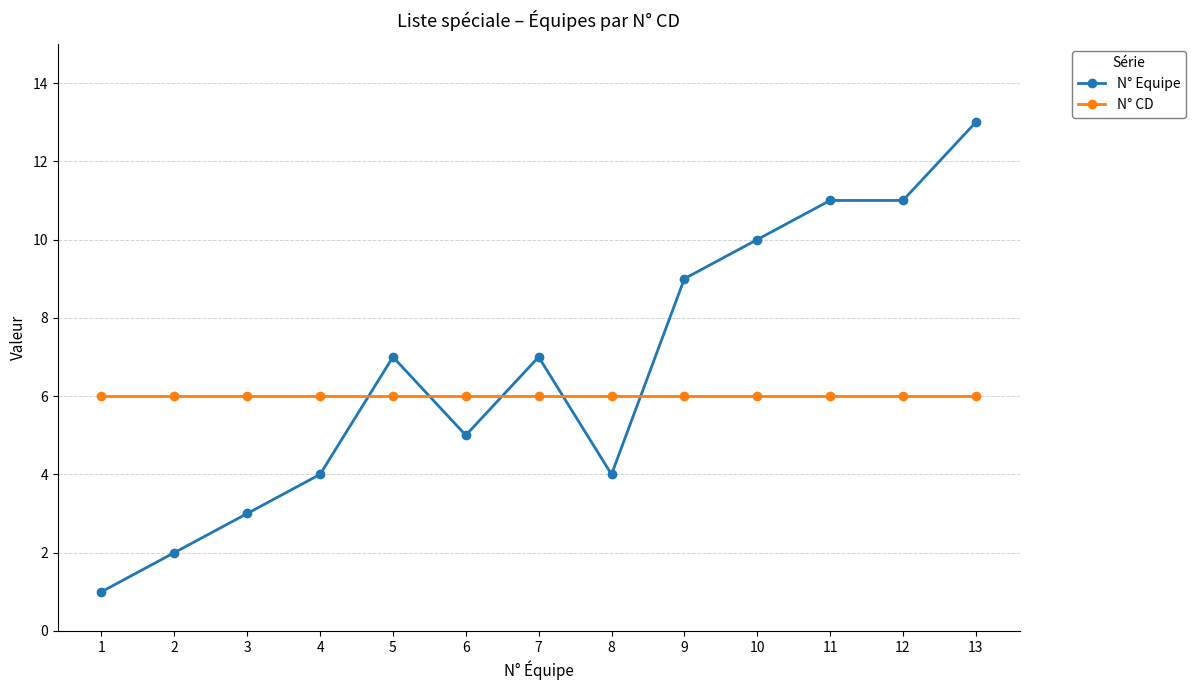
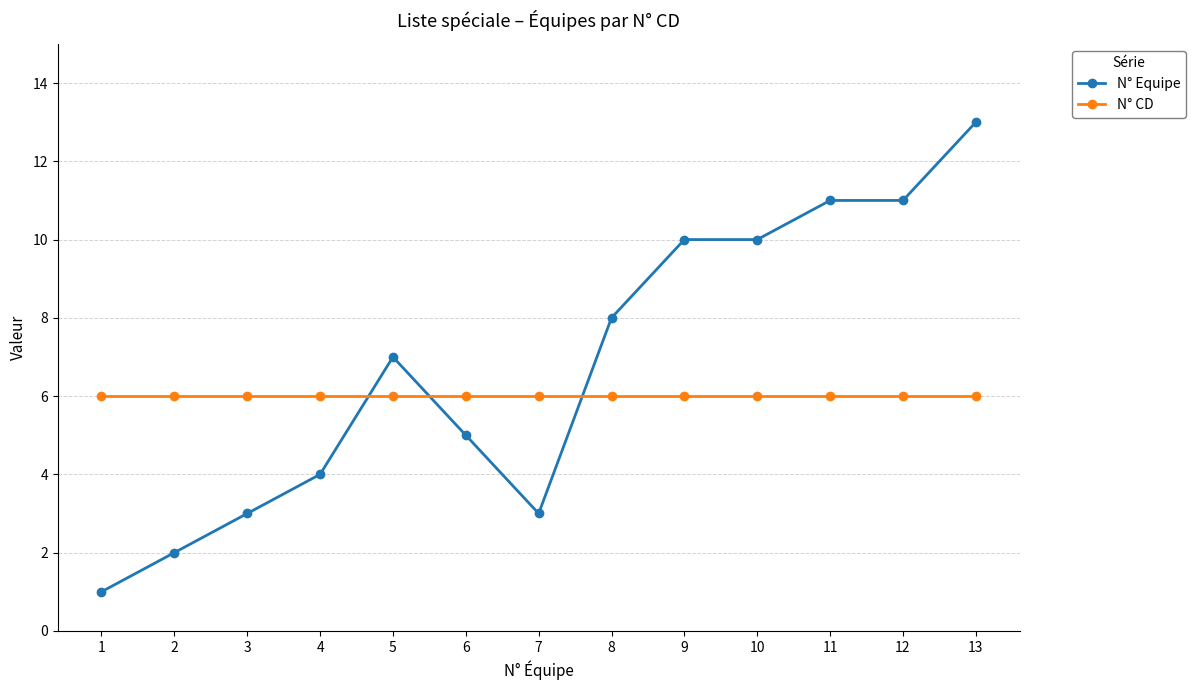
  {
    "N° Equipe": {
      "1": 1,
      "2": 2,
      "3": 3,
      "4": 4,
      "5": 7,
      "6": 5,
-     "7": 7,
-     "8": 4,
-     "9": 9,
+     "7": 3,
+     "8": 8,
+     "9": 10,
      "10": 10,
      "11": 11,
      "12": 11,
      "13": 13
    },
    "N° CD": {
      "1": 6,
      "2": 6,
      "3": 6,
      "4": 6,
      "5": 6,
      "6": 6,
      "7": 6,
      "8": 6,
      "9": 6,
      "10": 6,
      "11": 6,
      "12": 6,
      "13": 6
    }
  }
